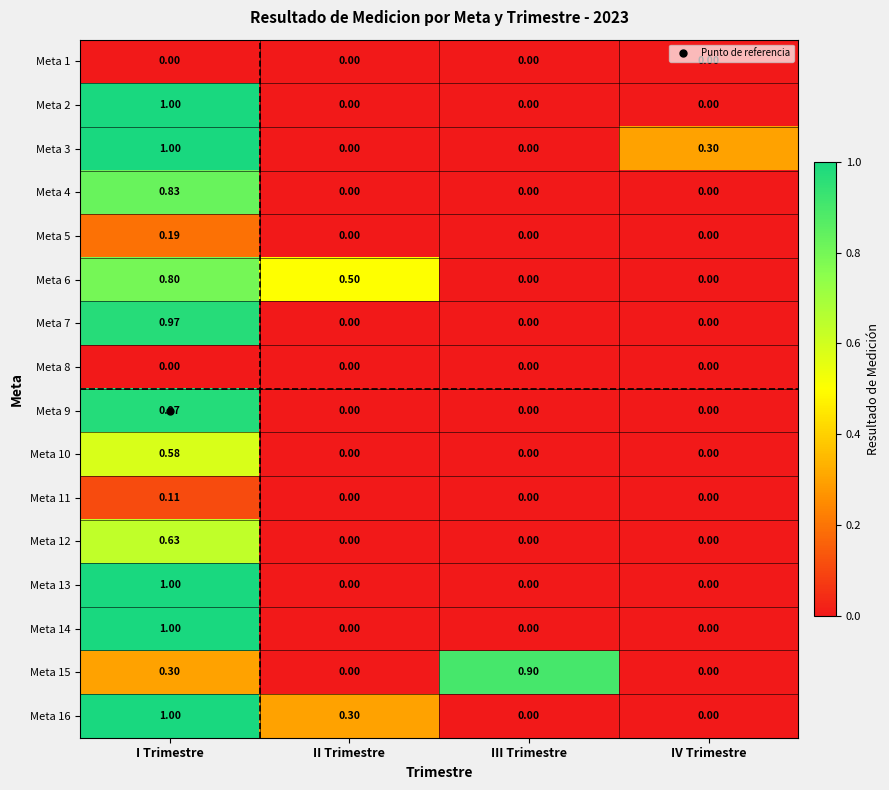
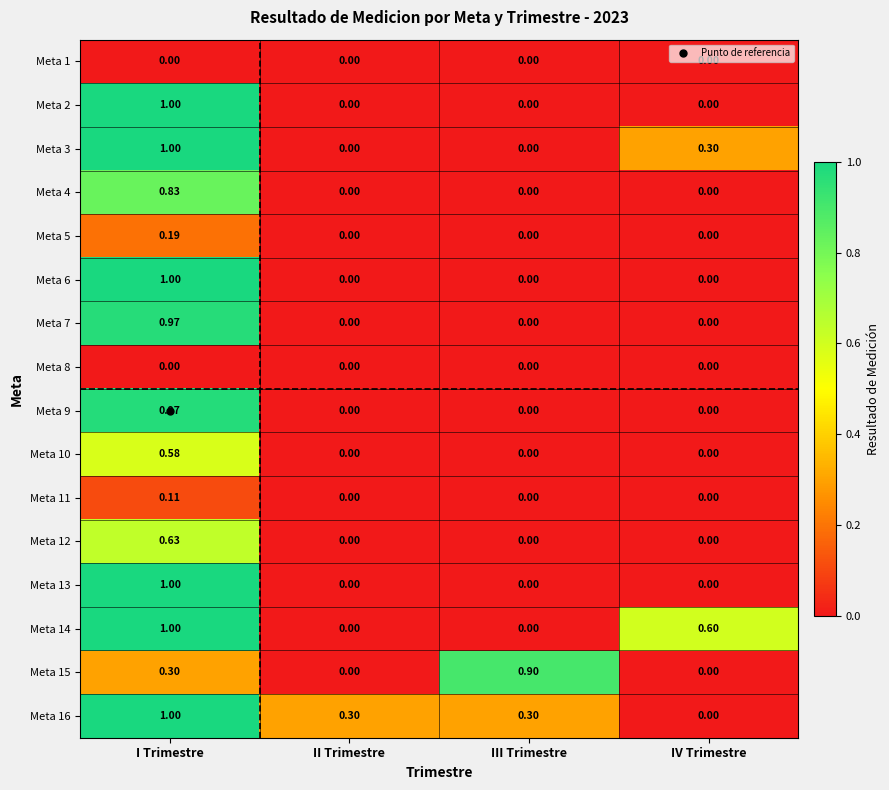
  {
    "Meta 1": {
      "I Trimestre": 0.00,
      "II Trimestre": 0.00,
      "III Trimestre": 0.00
    },
    "Meta 2": {
      "I Trimestre": 1.00,
      "II Trimestre": 0.00,
      "III Trimestre": 0.00,
      "IV Trimestre": 0.00
    },
    "Meta 3": {
      "I Trimestre": 1.00,
      "II Trimestre": 0.00,
      "III Trimestre": 0.00,
      "IV Trimestre": 0.30
    },
    "Meta 4": {
      "I Trimestre": 0.83,
      "II Trimestre": 0.00,
      "III Trimestre": 0.00,
      "IV Trimestre": 0.00
    },
    "Meta 5": {
      "I Trimestre": 0.19,
      "II Trimestre": 0.00,
      "III Trimestre": 0.00,
      "IV Trimestre": 0.00
    },
    "Meta 6": {
-     "I Trimestre": 0.80,
-     "II Trimestre": 0.50,
+     "I Trimestre": 1.00,
+     "II Trimestre": 0.00,
      "III Trimestre": 0.00,
      "IV Trimestre": 0.00
    },
    "Meta 7": {
      "I Trimestre": 0.97,
      "II Trimestre": 0.00,
      "III Trimestre": 0.00,
      "IV Trimestre": 0.00
    },
    "Meta 8": {
      "I Trimestre": 0.00,
      "II Trimestre": 0.00,
      "III Trimestre": 0.00,
      "IV Trimestre": 0.00
    },
    "Meta 9": {
      "II Trimestre": 0.00,
      "III Trimestre": 0.00,
      "IV Trimestre": 0.00
    },
    "Meta 10": {
      "I Trimestre": 0.58,
      "II Trimestre": 0.00,
      "III Trimestre": 0.00,
      "IV Trimestre": 0.00
    },
    "Meta 11": {
      "I Trimestre": 0.11,
      "II Trimestre": 0.00,
      "III Trimestre": 0.00,
      "IV Trimestre": 0.00
    },
    "Meta 12": {
      "I Trimestre": 0.63,
      "II Trimestre": 0.00,
      "III Trimestre": 0.00,
      "IV Trimestre": 0.00
    },
    "Meta 13": {
      "I Trimestre": 1.00,
      "II Trimestre": 0.00,
      "III Trimestre": 0.00,
      "IV Trimestre": 0.00
    },
    "Meta 14": {
      "I Trimestre": 1.00,
      "II Trimestre": 0.00,
      "III Trimestre": 0.00,
-     "IV Trimestre": 0.00
+     "IV Trimestre": 0.60
    },
    "Meta 15": {
      "I Trimestre": 0.30,
      "II Trimestre": 0.00,
      "III Trimestre": 0.90,
      "IV Trimestre": 0.00
    },
    "Meta 16": {
      "I Trimestre": 1.00,
      "II Trimestre": 0.30,
-     "III Trimestre": 0.00,
+     "III Trimestre": 0.30,
      "IV Trimestre": 0.00
    }
  }
